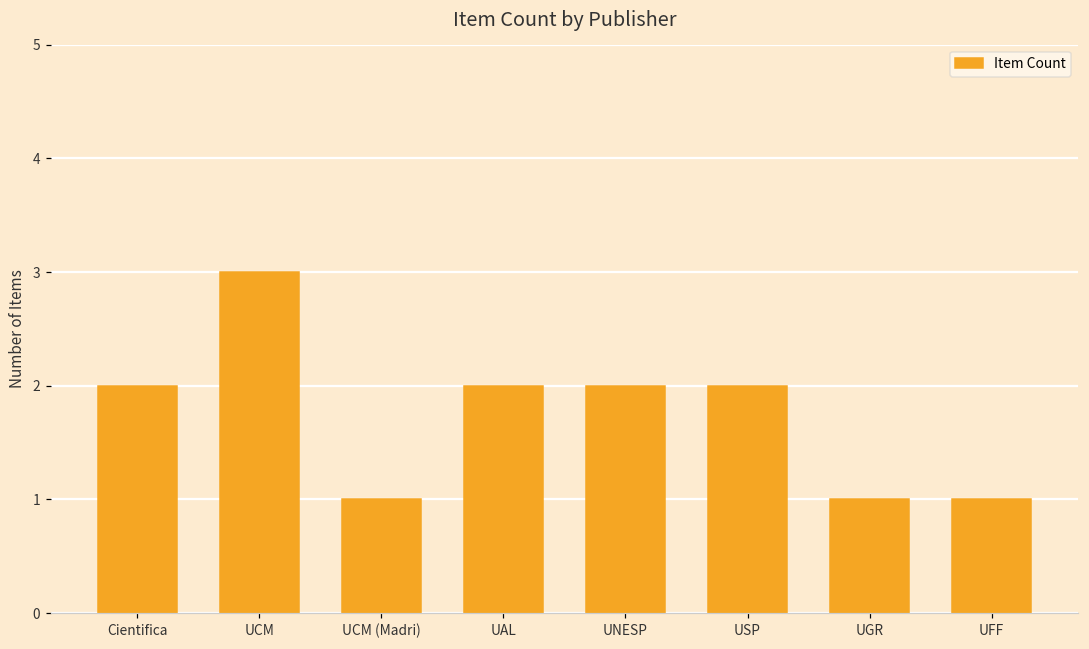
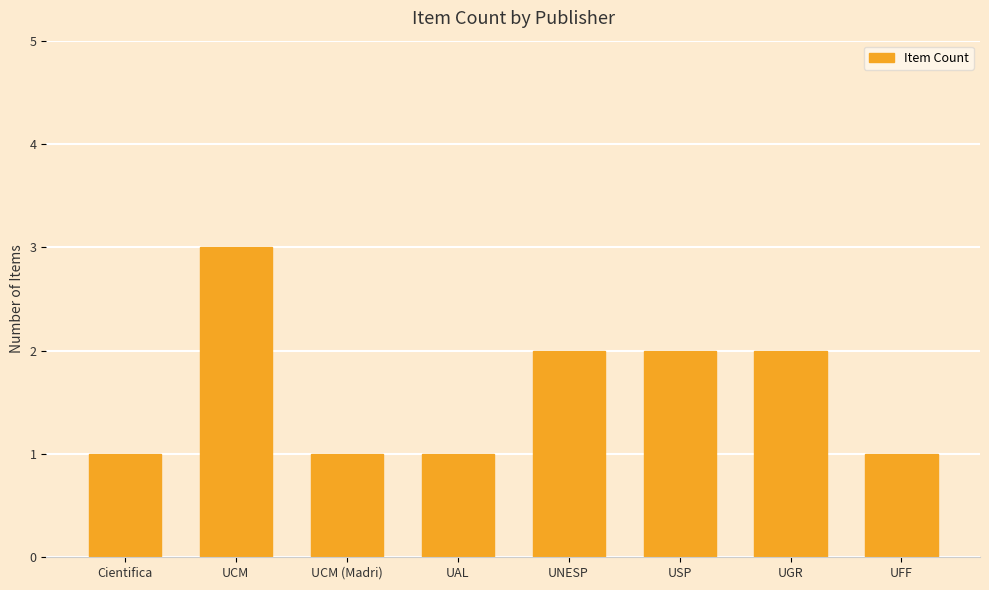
  {
-   "Cientifica": 2,
+   "Cientifica": 1,
    "UCM": 3,
    "UCM (Madri)": 1,
-   "UAL": 2,
+   "UAL": 1,
    "UNESP": 2,
    "USP": 2,
-   "UGR": 1,
+   "UGR": 2,
    "UFF": 1
  }
